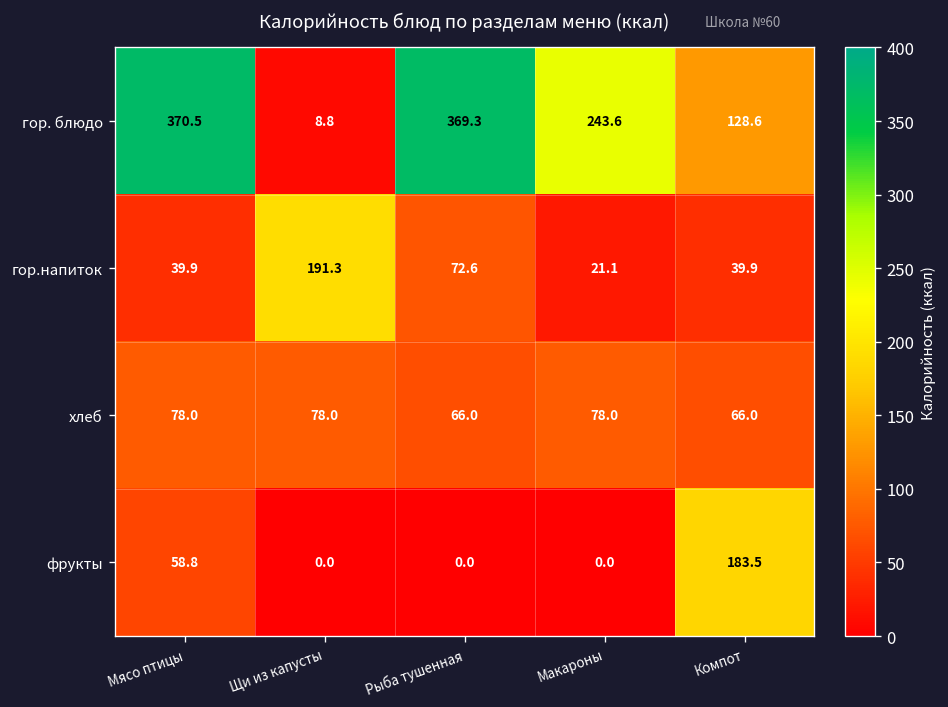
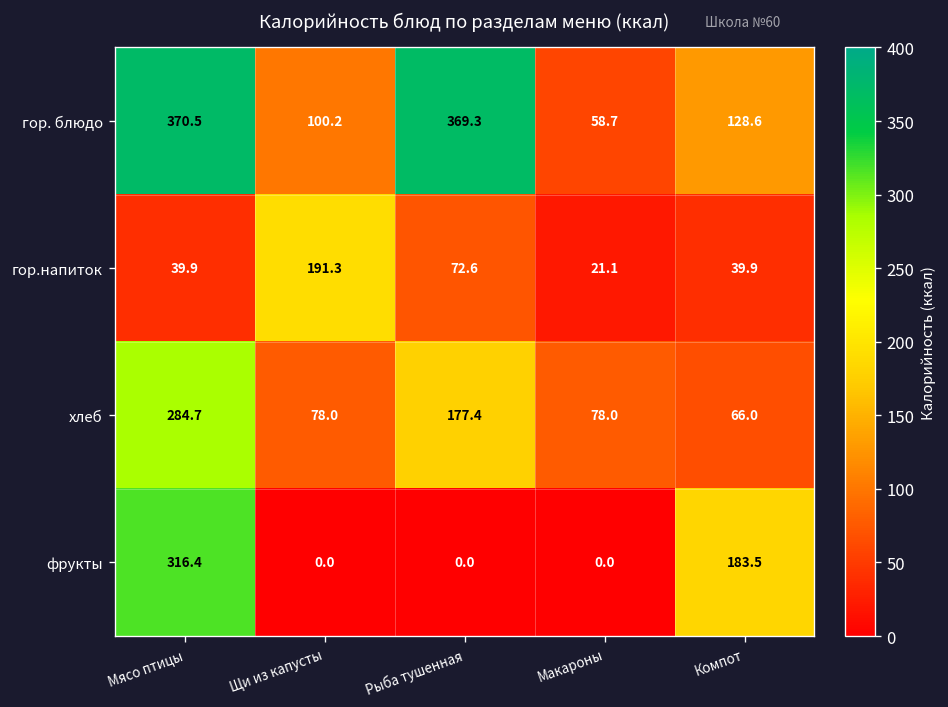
  {
    "гор. блюдо": {
      "Мясо птицы": 370.5,
-     "Щи из капусты": 8.8,
+     "Щи из капусты": 100.2,
      "Рыба тушенная": 369.3,
-     "Макароны": 243.6,
+     "Макароны": 58.7,
      "Компот": 128.6
    },
    "гор.напиток": {
      "Мясо птицы": 39.9,
      "Щи из капусты": 191.3,
      "Рыба тушенная": 72.6,
      "Макароны": 21.1,
      "Компот": 39.9
    },
    "хлеб": {
-     "Мясо птицы": 78.0,
+     "Мясо птицы": 284.7,
      "Щи из капусты": 78.0,
-     "Рыба тушенная": 66.0,
+     "Рыба тушенная": 177.4,
      "Макароны": 78.0,
      "Компот": 66.0
    },
    "фрукты": {
-     "Мясо птицы": 58.8,
+     "Мясо птицы": 316.4,
      "Щи из капусты": 0.0,
      "Рыба тушенная": 0.0,
      "Макароны": 0.0,
      "Компот": 183.5
    }
  }
